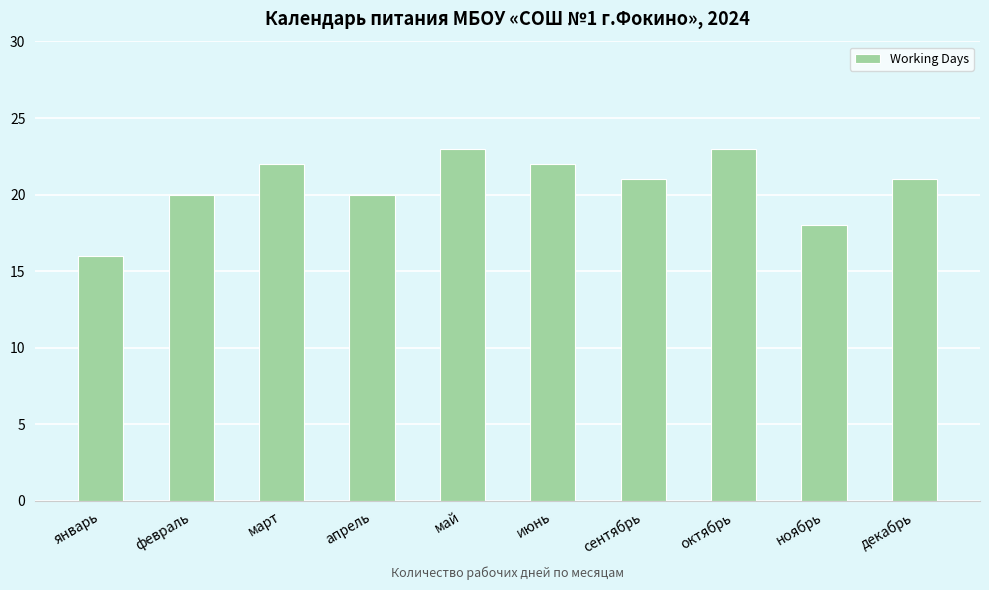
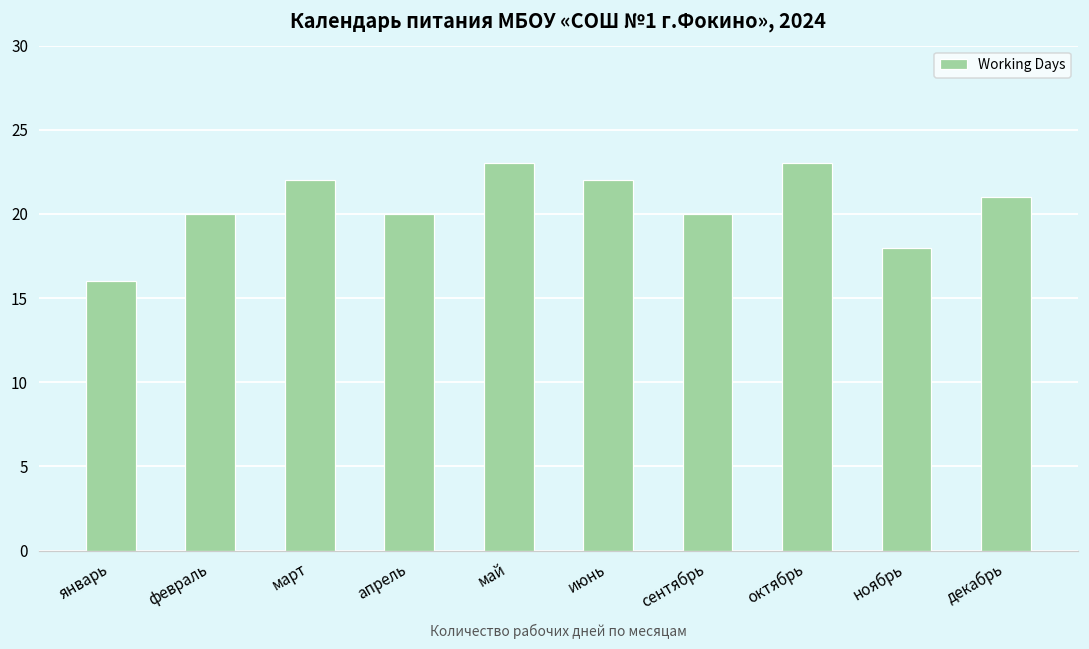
  {
    "январь": 16,
    "февраль": 20,
    "март": 22,
    "апрель": 20,
    "май": 23,
    "июнь": 22,
-   "сентябрь": 21,
+   "сентябрь": 20,
    "октябрь": 23,
    "ноябрь": 18,
    "декабрь": 21
  }
